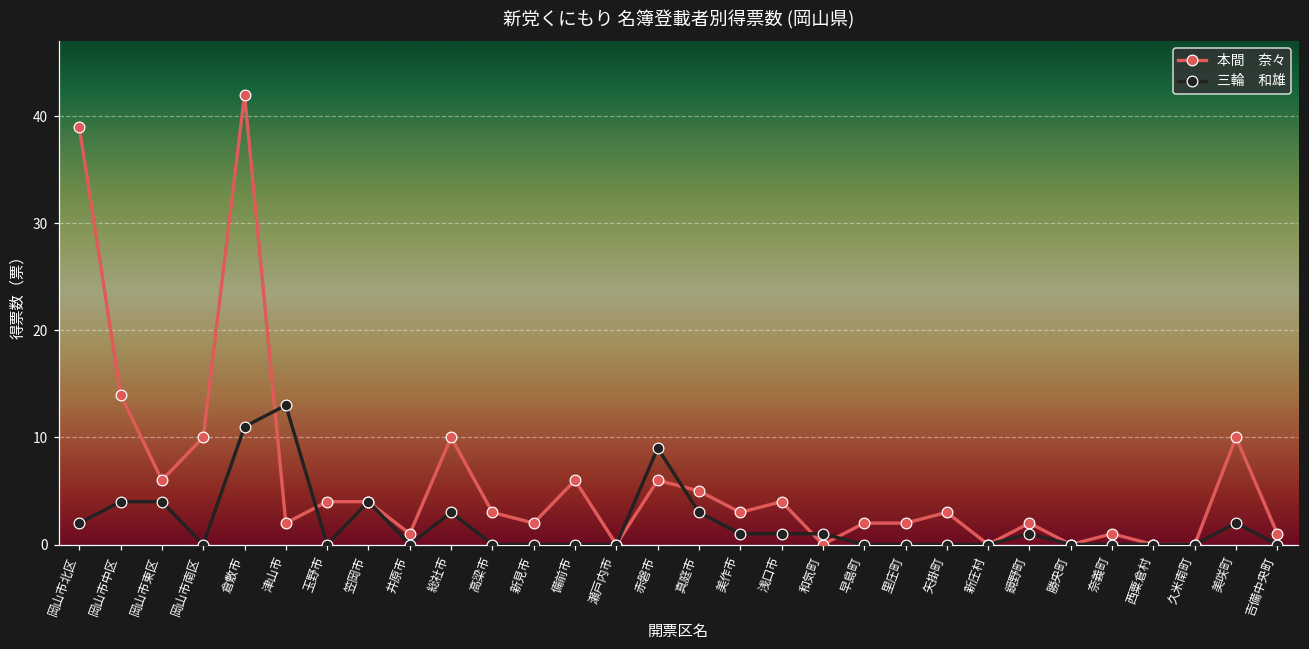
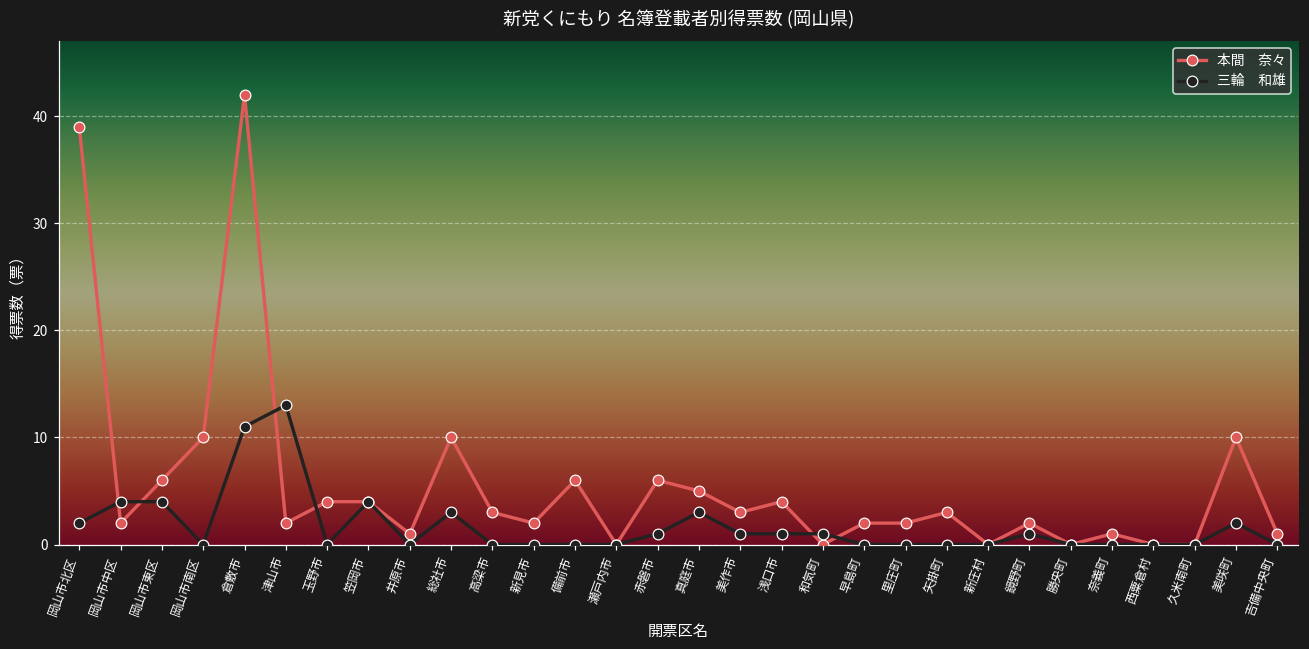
  {
    "本間 奈々": {
      "岡山市北区": 39,
-     "岡山市中区": 14,
+     "岡山市中区": 2,
      "岡山市東区": 6,
      "岡山市南区": 10,
      "倉敷市": 42,
      "津山市": 2,
      "玉野市": 4,
      "井原市": 1,
      "総社市": 10,
      "高梁市": 3,
      "新見市": 2,
      "備前市": 6,
      "赤磐市": 6,
      "真庭市": 5,
      "美作市": 3,
      "浅口市": 4,
      "和気町": 0,
      "早島町": 2,
      "里庄町": 2,
      "矢掛町": 3,
      "鏡野町": 2,
      "奈義町": 1,
      "美咲町": 10,
      "吉備中央町": 1
    },
    "三輪 和雄": {
      "岡山市北区": 2,
      "岡山市中区": 4,
      "岡山市東区": 4,
      "岡山市南区": 0,
      "倉敷市": 11,
      "津山市": 13,
      "玉野市": 0,
      "井原市": 0,
      "総社市": 3,
      "高梁市": 0,
      "新見市": 0,
      "備前市": 0,
-     "赤磐市": 9,
+     "赤磐市": 1,
      "真庭市": 3,
      "美作市": 1,
      "浅口市": 1,
      "和気町": 1,
      "早島町": 0,
      "里庄町": 0,
      "矢掛町": 0,
      "鏡野町": 1,
      "奈義町": 0,
      "美咲町": 2,
      "吉備中央町": 0
    }
  }
